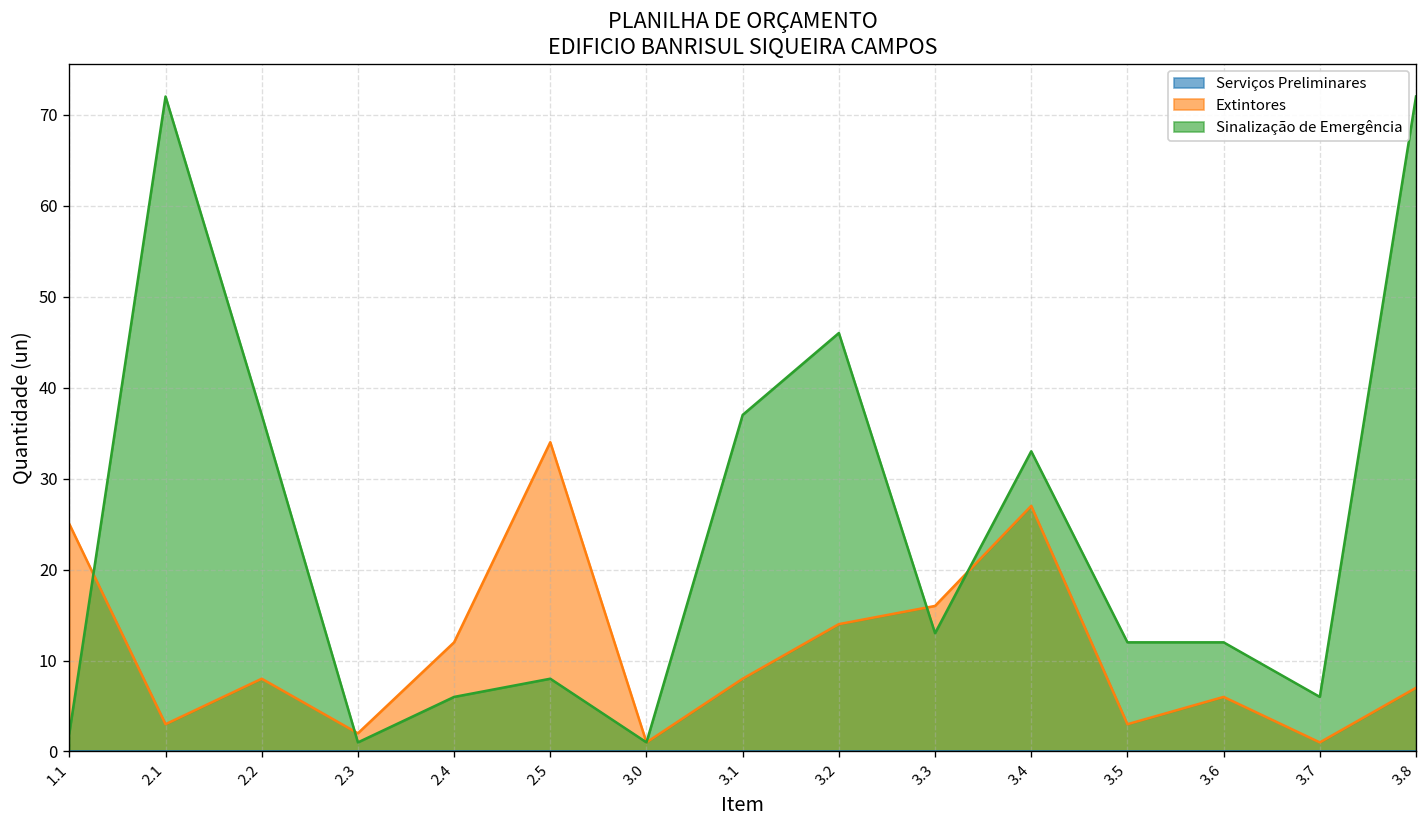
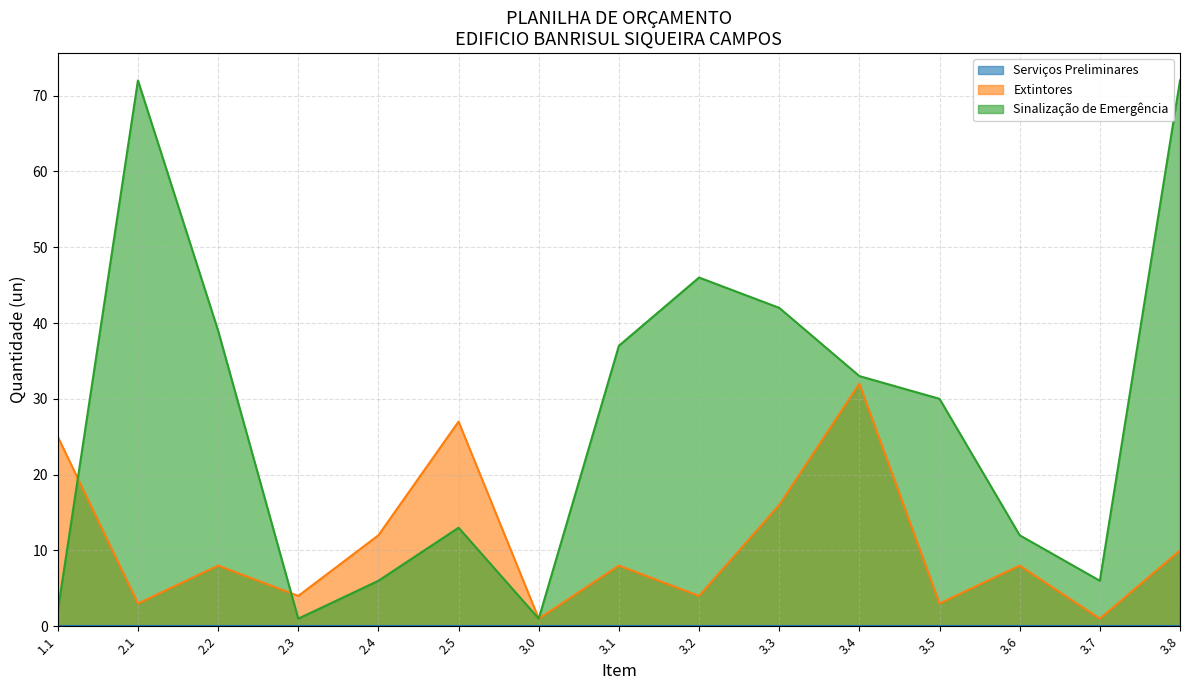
  {
    "Serviços Preliminares": {
      "1.1": 0,
      "2.1": 0,
      "2.2": 0,
      "2.3": 0,
      "2.4": 0,
      "2.5": 0,
      "3.0": 0,
      "3.1": 0,
      "3.2": 0,
      "3.3": 0,
      "3.4": 0,
      "3.5": 0,
      "3.6": 0,
      "3.7": 0,
      "3.8": 0
    },
    "Extintores": {
      "1.1": 25,
      "2.1": 3,
      "2.2": 8,
-     "2.3": 2,
+     "2.3": 4,
      "2.4": 12,
-     "2.5": 34,
+     "2.5": 27,
      "3.1": 8,
-     "3.2": 14,
+     "3.2": 4,
      "3.3": 16,
-     "3.4": 27,
+     "3.4": 32,
      "3.5": 3,
-     "3.6": 6,
+     "3.6": 8,
      "3.7": 1,
-     "3.8": 7
+     "3.8": 10
    },
    "Sinalização de Emergência": {
      "1.1": 2,
      "2.1": 72,
-     "2.2": 37,
+     "2.2": 39,
      "2.3": 1,
      "2.4": 6,
-     "2.5": 8,
+     "2.5": 13,
      "3.1": 37,
      "3.2": 46,
-     "3.3": 13,
+     "3.3": 42,
      "3.4": 33,
-     "3.5": 12,
+     "3.5": 30,
      "3.6": 12,
      "3.7": 6,
      "3.8": 72
    }
  }
